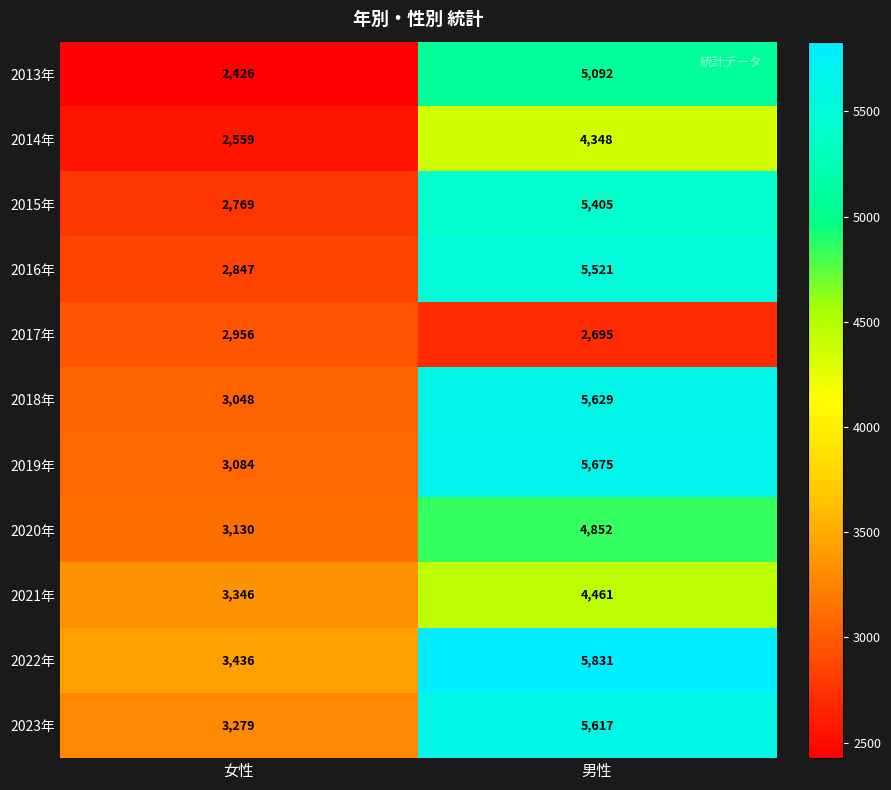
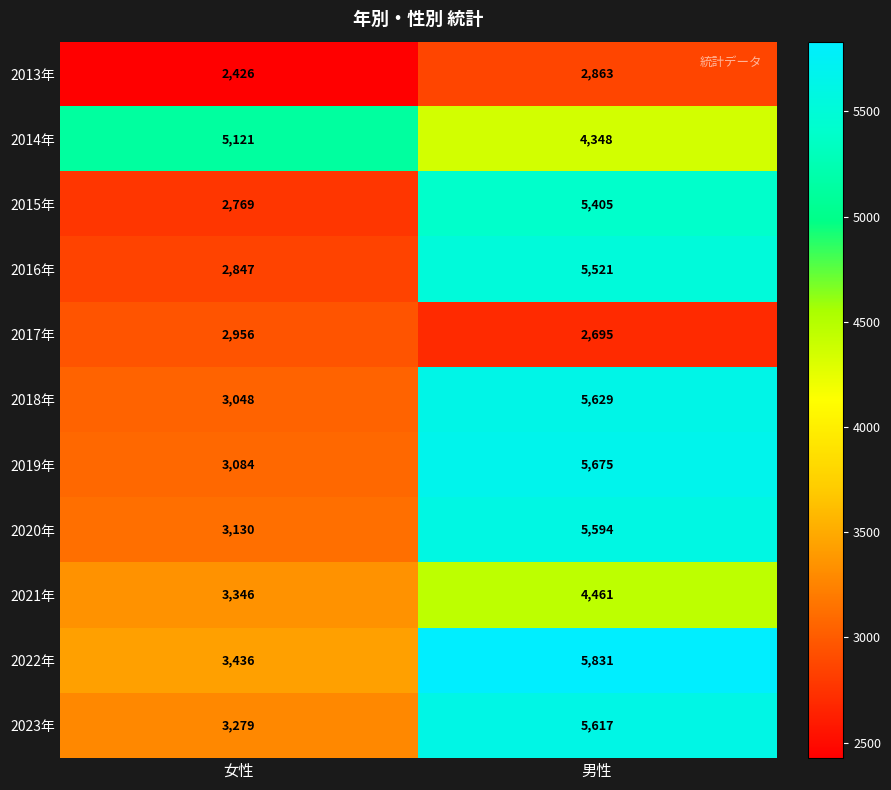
  {
    "2013年": {
      "女性": "2,426",
-     "男性": "5,092"
+     "男性": "2,863"
    },
    "2014年": {
-     "女性": "2,559",
+     "女性": "5,121",
      "男性": "4,348"
    },
    "2015年": {
      "女性": "2,769",
      "男性": "5,405"
    },
    "2016年": {
      "女性": "2,847",
      "男性": "5,521"
    },
    "2017年": {
      "女性": "2,956",
      "男性": "2,695"
    },
    "2018年": {
      "女性": "3,048",
      "男性": "5,629"
    },
    "2019年": {
      "女性": "3,084",
      "男性": "5,675"
    },
    "2020年": {
      "女性": "3,130",
-     "男性": "4,852"
+     "男性": "5,594"
    },
    "2021年": {
      "女性": "3,346",
      "男性": "4,461"
    },
    "2022年": {
      "女性": "3,436",
      "男性": "5,831"
    },
    "2023年": {
      "女性": "3,279",
      "男性": "5,617"
    }
  }
